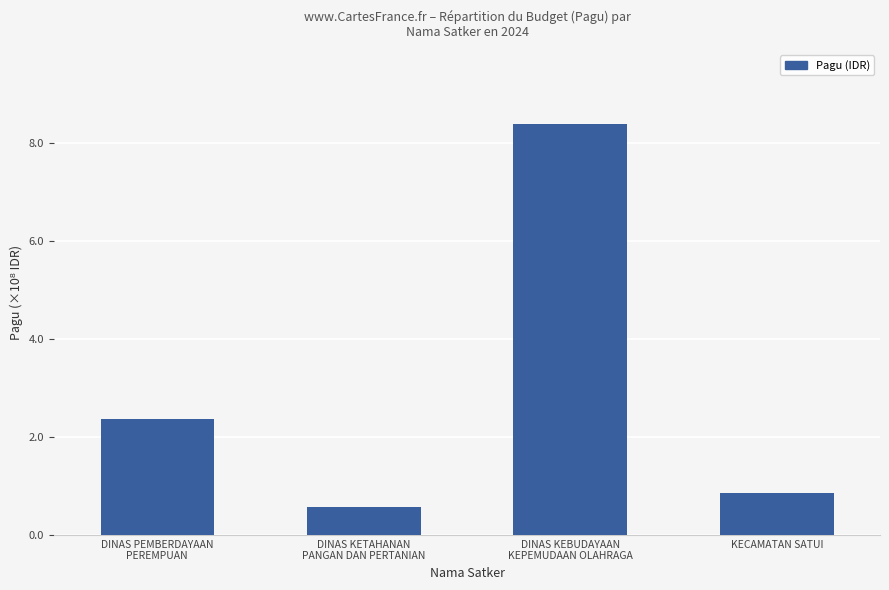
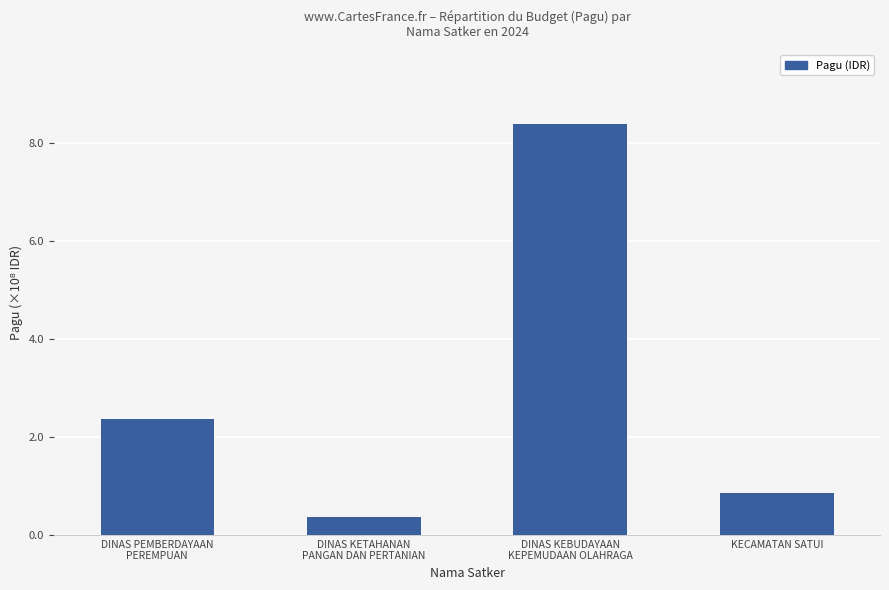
  {
    "DINAS PEMBERDAYAAN PEREMPUAN": 2.4,
-   "DINAS KETAHANAN PANGAN DAN PERTANIAN": 0.6,
+   "DINAS KETAHANAN PANGAN DAN PERTANIAN": 0.4,
    "DINAS KEBUDAYAAN KEPEMUDAAN OLAHRAGA": 8.4,
    "KECAMATAN SATUI": 0.9
  }
